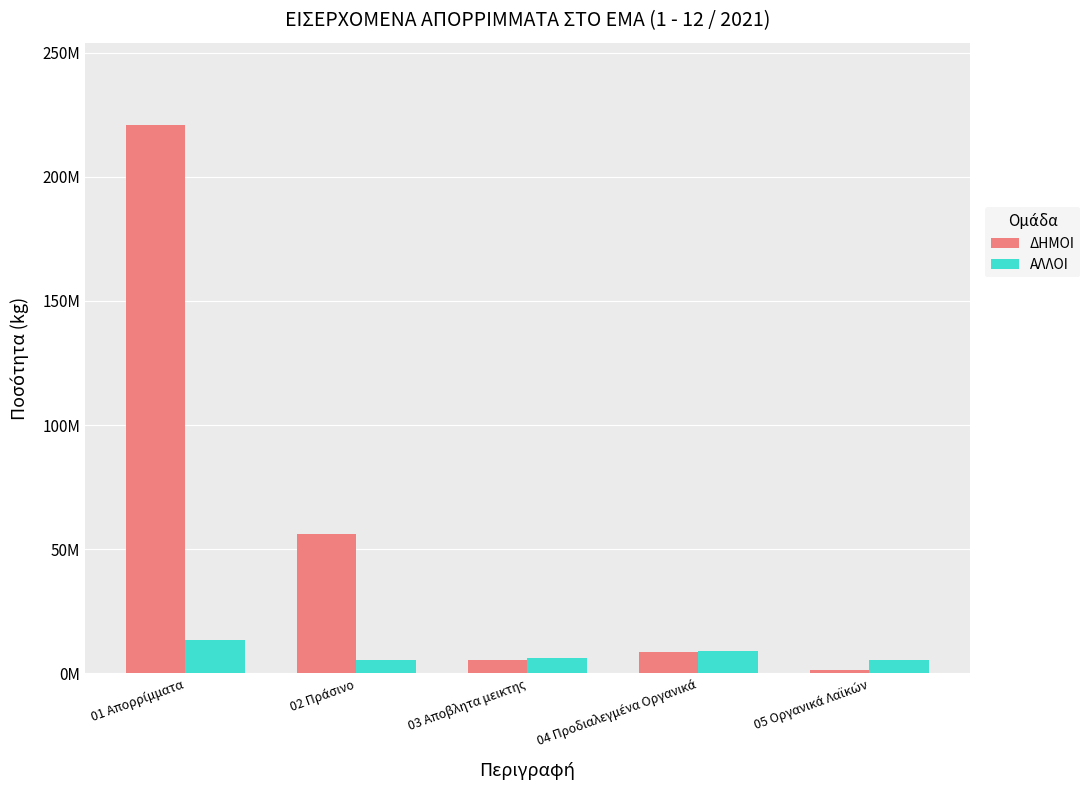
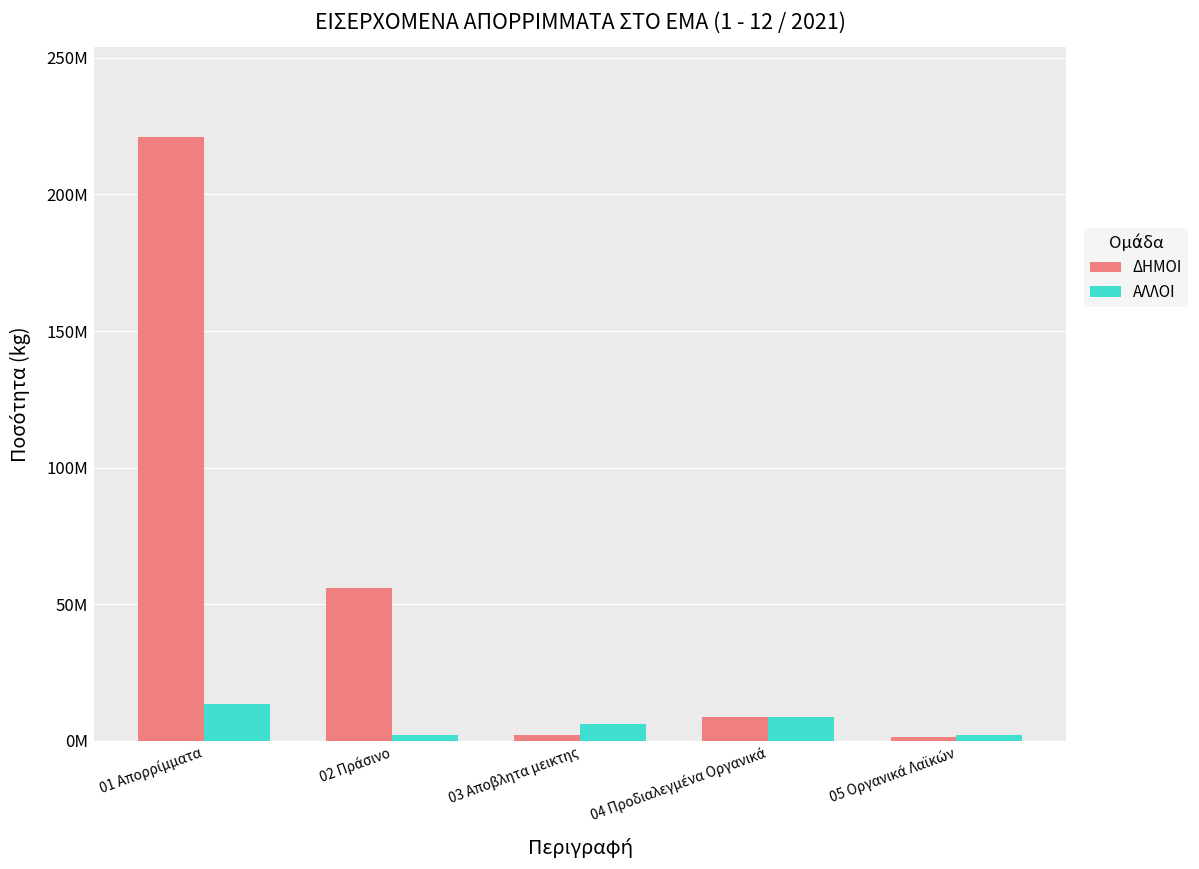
  {
    "ΔΗΜΟΙ": {
      "01 Απορρίμματα": 221000000,
      "02 Πράσινο": 56000000,
-     "03 Αποβλητα μεικτης": 5000000,
+     "03 Αποβλητα μεικτης": 2000000,
      "04 Προδιαλεγμένα Οργανικά": 9000000,
      "05 Οργανικά Λαϊκών": 1000000
    },
    "ΑΛΛΟΙ": {
      "01 Απορρίμματα": 14000000,
-     "02 Πράσινο": 6000000,
+     "02 Πράσινο": 2000000,
      "03 Αποβλητα μεικτης": 6000000,
      "04 Προδιαλεγμένα Οργανικά": 9000000,
-     "05 Οργανικά Λαϊκών": 5000000
+     "05 Οργανικά Λαϊκών": 2000000
    }
  }
